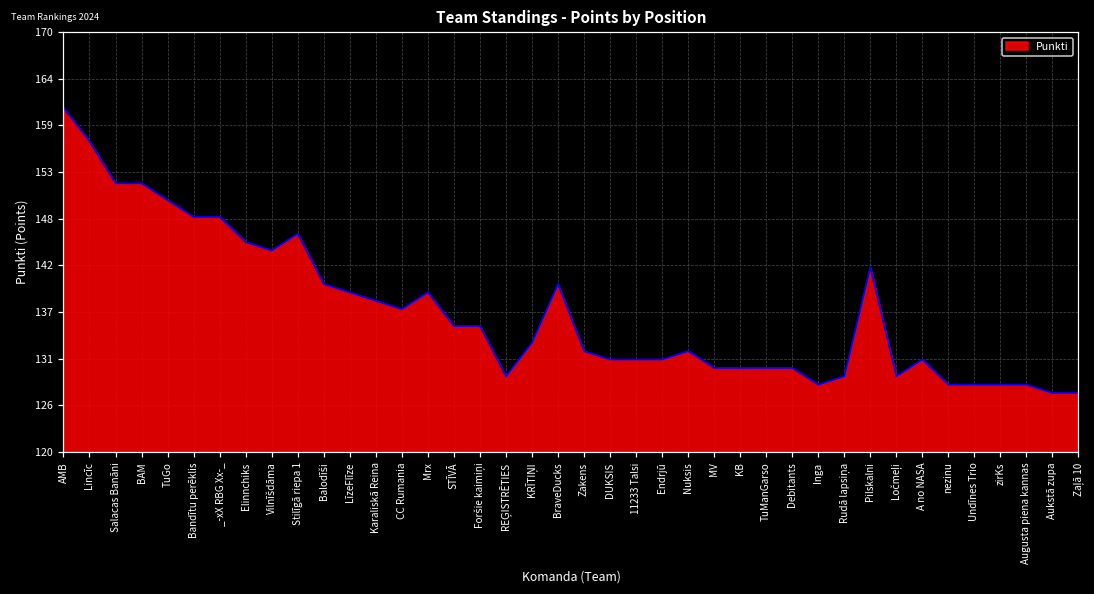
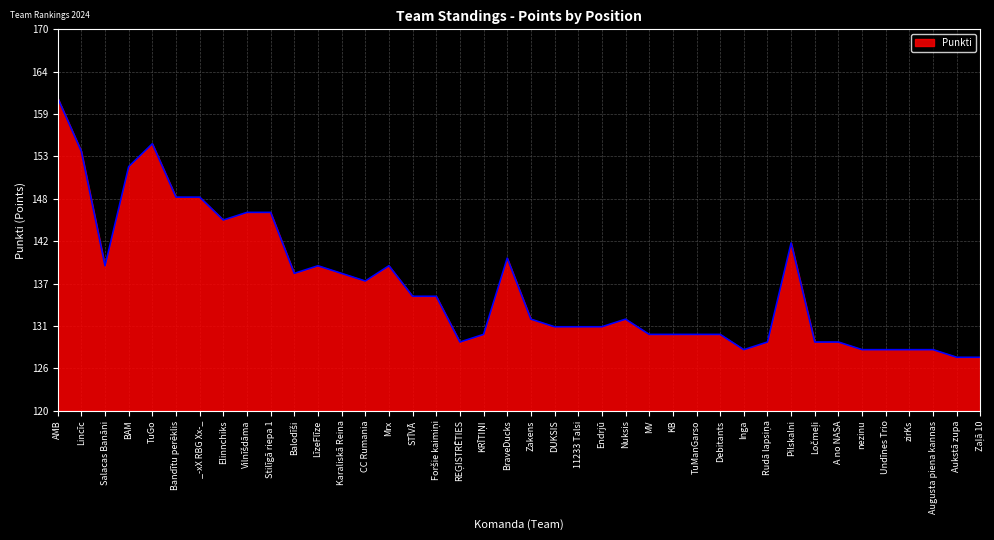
  {
    "AMB": 161,
-   "Lincīc": 157,
-   "Salacas Banāni": 152,
+   "Lincīc": 154,
+   "Salacas Banāni": 139,
    "BAM": 152,
-   "TuGo": 150,
+   "TuGo": 155,
    "Bandītu perēklis": 148,
    "_-xX RBG Xx-_": 148,
    "Elinnchiks": 145,
-   "Vilnīšdāma": 144,
+   "Vilnīšdāma": 146,
    "Stilīgā riepa 1": 146,
-   "Balodīši": 140,
+   "Balodīši": 138,
    "LīzeFlīze": 139,
    "Karaliskā Reina": 138,
    "CC Rumania": 137,
    "Mrx": 139,
    "STĪVĀ": 135,
    "Foršie kaimiņi": 135,
    "REĢISTRĒTIES": 129,
-   "KRĪTIŅI": 133,
+   "KRĪTIŅI": 130,
    "BraveDucks": 140,
    "Zakens": 132,
    "DUKSIS": 131,
    "11233 Talsi": 131,
    "Endrjū": 131,
    "Nuksis": 132,
    "MV": 130,
    "KB": 130,
    "TuManGarso": 130,
    "Debitants": 130,
    "Inga": 128,
    "Rudā lapsiņa": 129,
    "Pilskalni": 142,
    "Ločmeļi": 129,
-   "A no NASA": 131,
+   "A no NASA": 129,
    "nezinu": 128,
    "Undīnes Trio": 128,
    "zirKs": 128,
    "Augusta piena kannas": 128,
    "Aukstā zupa": 127,
    "Zaļā 10": 127
  }
